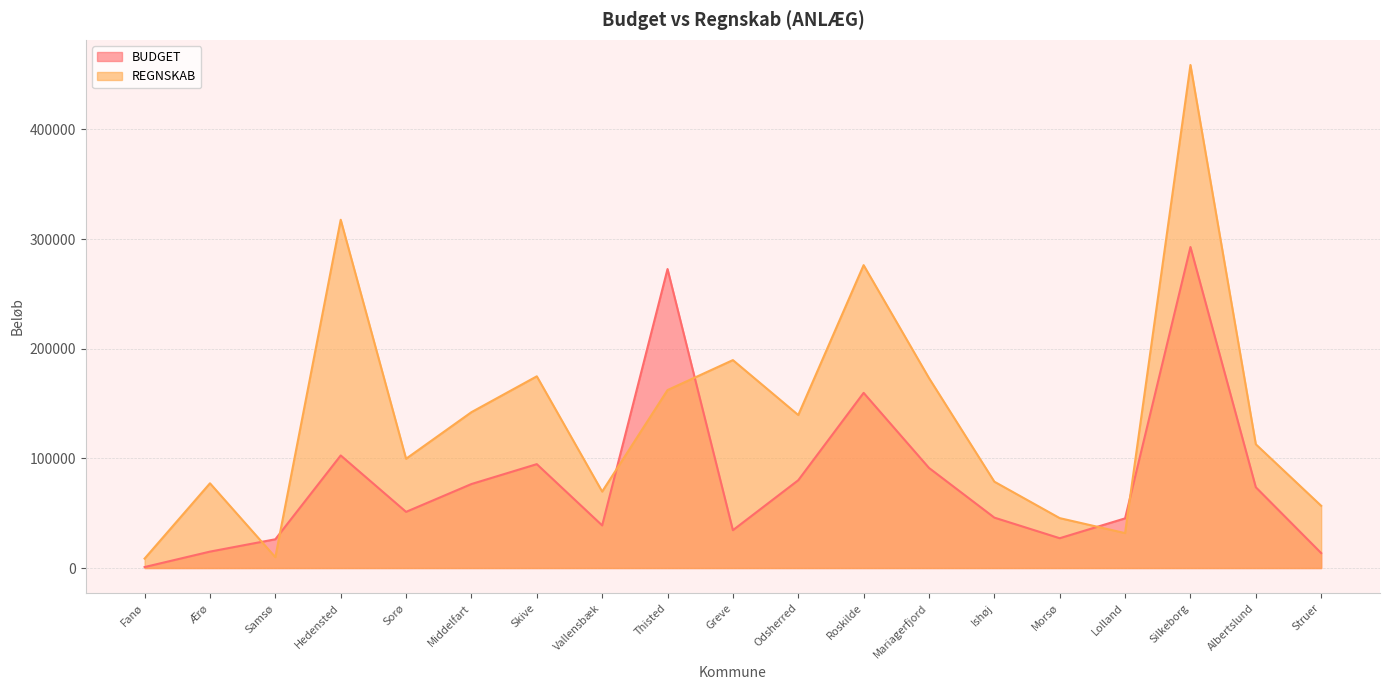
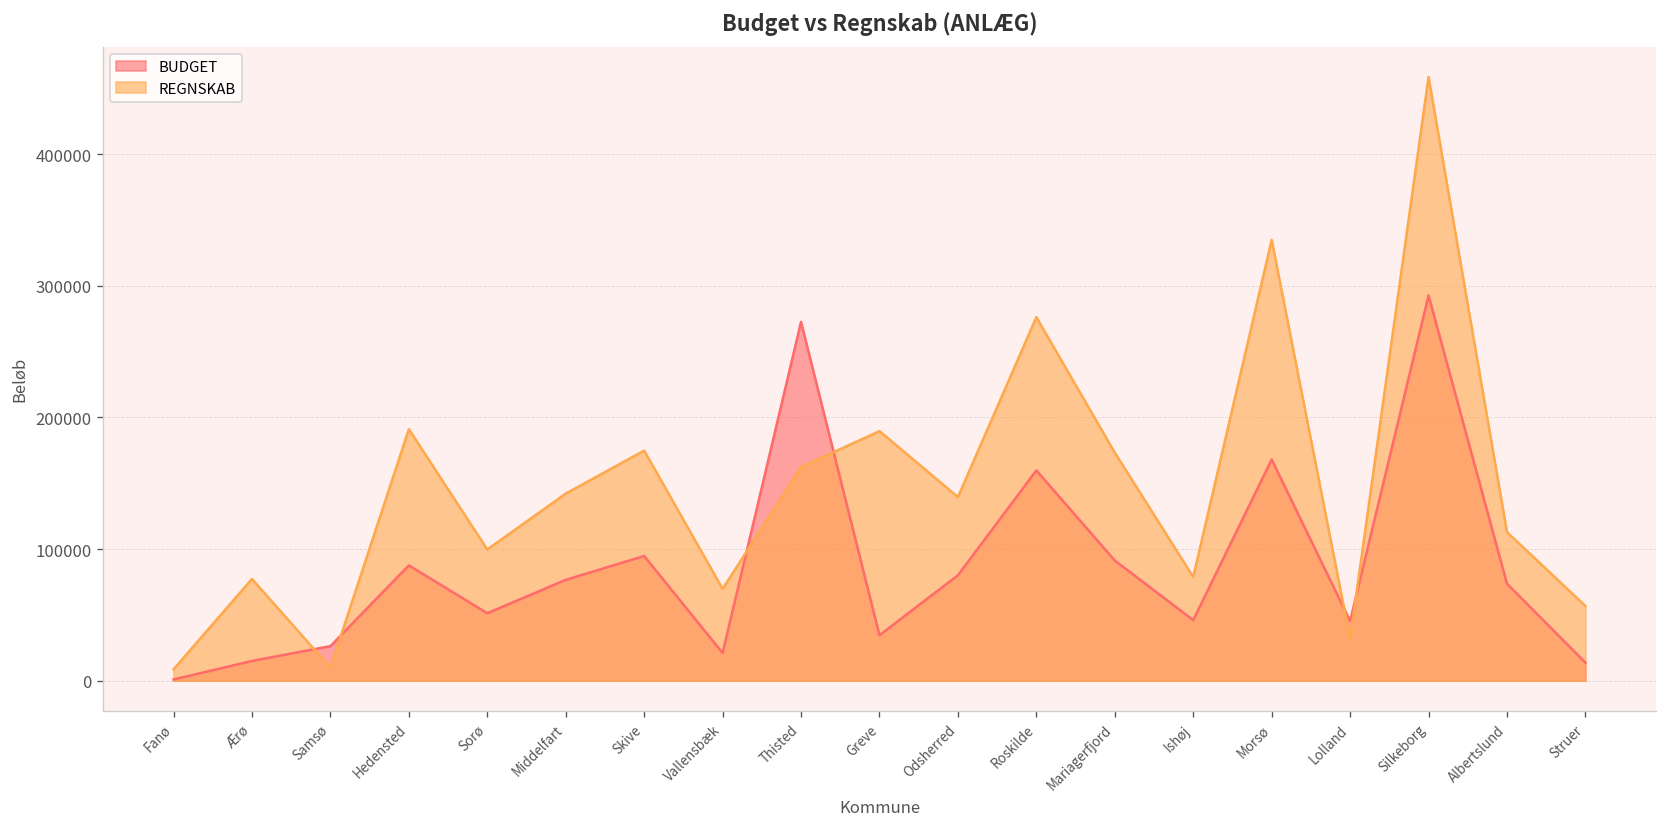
  {
    "BUDGET": {
      "Fanø": 1000,
      "Ærø": 15000,
      "Samsø": 26000,
-     "Hedensted": 103000,
+     "Hedensted": 88000,
      "Sorø": 51000,
      "Middelfart": 77000,
      "Skive": 95000,
-     "Vallensbæk": 39000,
+     "Vallensbæk": 21000,
      "Thisted": 273000,
      "Greve": 34000,
      "Odsherred": 80000,
      "Roskilde": 160000,
      "Mariagerfjord": 91000,
      "Ishøj": 46000,
-     "Morsø": 27000,
+     "Morsø": 168000,
      "Lolland": 45000,
      "Silkeborg": 293000,
      "Albertslund": 74000,
      "Struer": 14000
    },
    "REGNSKAB": {
      "Fanø": 9000,
      "Ærø": 77000,
      "Samsø": 10000,
-     "Hedensted": 318000,
+     "Hedensted": 191000,
      "Sorø": 100000,
      "Middelfart": 142000,
      "Skive": 175000,
      "Vallensbæk": 70000,
      "Thisted": 162000,
      "Greve": 190000,
      "Odsherred": 140000,
      "Roskilde": 276000,
      "Mariagerfjord": 173000,
      "Ishøj": 79000,
-     "Morsø": 45000,
+     "Morsø": 335000,
      "Lolland": 32000,
      "Silkeborg": 459000,
      "Albertslund": 113000,
      "Struer": 57000
    }
  }
